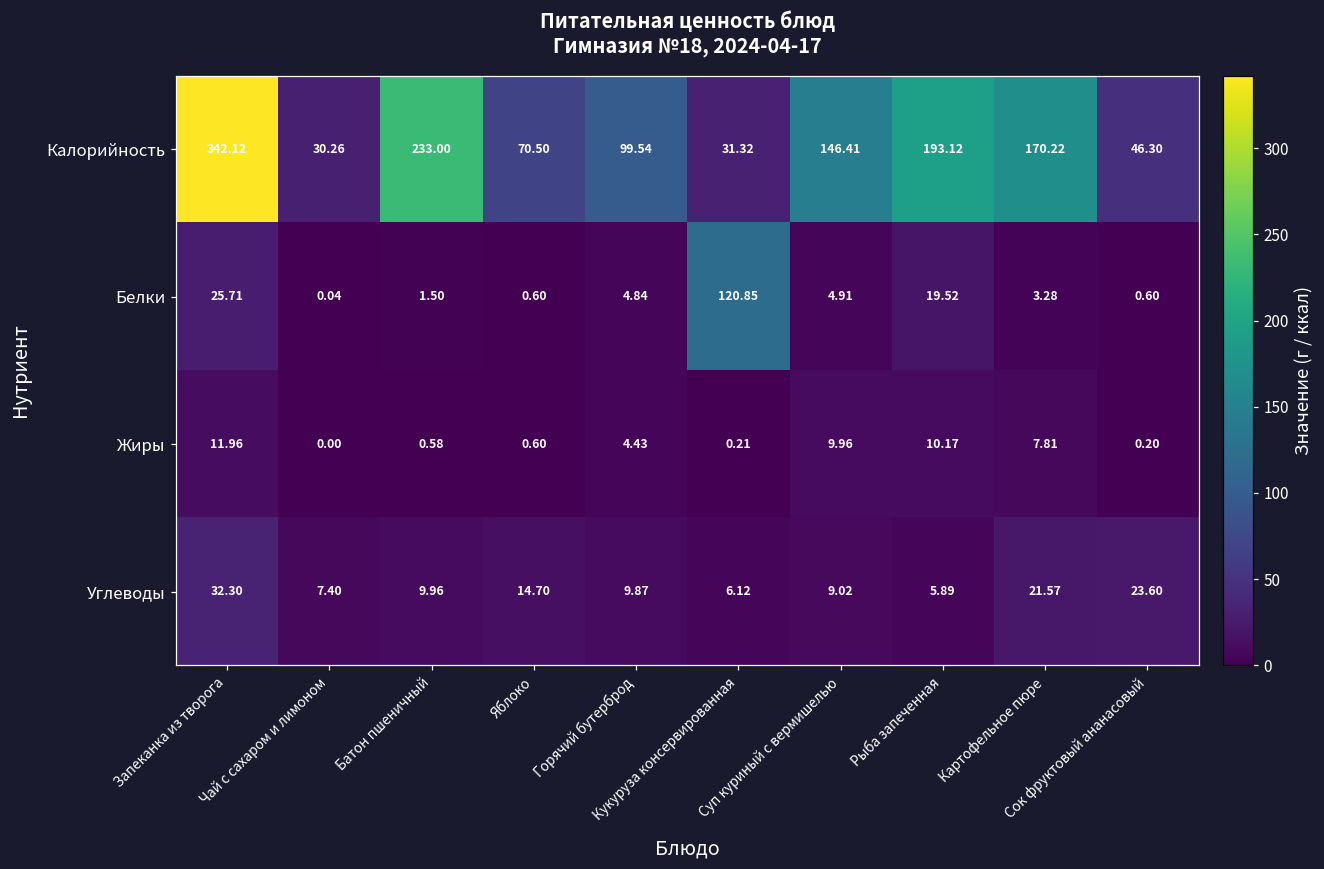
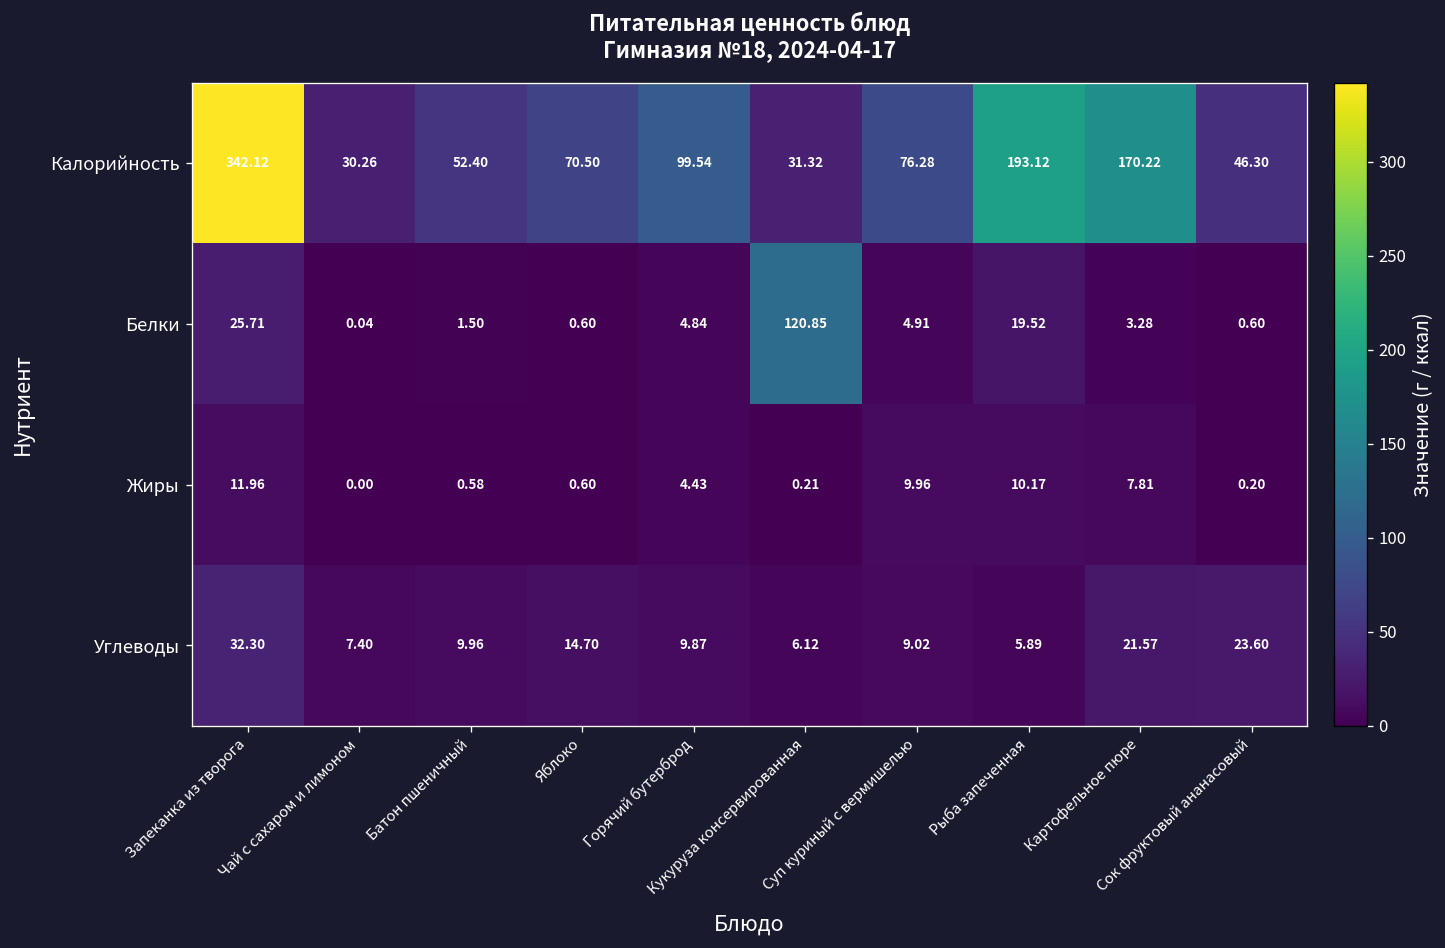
  {
    "Калорийность": {
      "Запеканка из творога": 342.12,
      "Чай с сахаром и лимоном": 30.26,
-     "Батон пшеничный": 233.00,
+     "Батон пшеничный": 52.40,
      "Яблоко": 70.50,
      "Горячий бутерброд": 99.54,
      "Кукуруза консервированная": 31.32,
-     "Суп куриный с вермишелью": 146.41,
+     "Суп куриный с вермишелью": 76.28,
      "Рыба запеченная": 193.12,
      "Картофельное пюре": 170.22,
      "Сок фруктовый ананасовый": 46.30
    },
    "Белки": {
      "Запеканка из творога": 25.71,
      "Чай с сахаром и лимоном": 0.04,
      "Батон пшеничный": 1.50,
      "Яблоко": 0.60,
      "Горячий бутерброд": 4.84,
      "Кукуруза консервированная": 120.85,
      "Суп куриный с вермишелью": 4.91,
      "Рыба запеченная": 19.52,
      "Картофельное пюре": 3.28,
      "Сок фруктовый ананасовый": 0.60
    },
    "Жиры": {
      "Запеканка из творога": 11.96,
      "Чай с сахаром и лимоном": 0.00,
      "Батон пшеничный": 0.58,
      "Яблоко": 0.60,
      "Горячий бутерброд": 4.43,
      "Кукуруза консервированная": 0.21,
      "Суп куриный с вермишелью": 9.96,
      "Рыба запеченная": 10.17,
      "Картофельное пюре": 7.81,
      "Сок фруктовый ананасовый": 0.20
    },
    "Углеводы": {
      "Запеканка из творога": 32.30,
      "Чай с сахаром и лимоном": 7.40,
      "Батон пшеничный": 9.96,
      "Яблоко": 14.70,
      "Горячий бутерброд": 9.87,
      "Кукуруза консервированная": 6.12,
      "Суп куриный с вермишелью": 9.02,
      "Рыба запеченная": 5.89,
      "Картофельное пюре": 21.57,
      "Сок фруктовый ананасовый": 23.60
    }
  }
